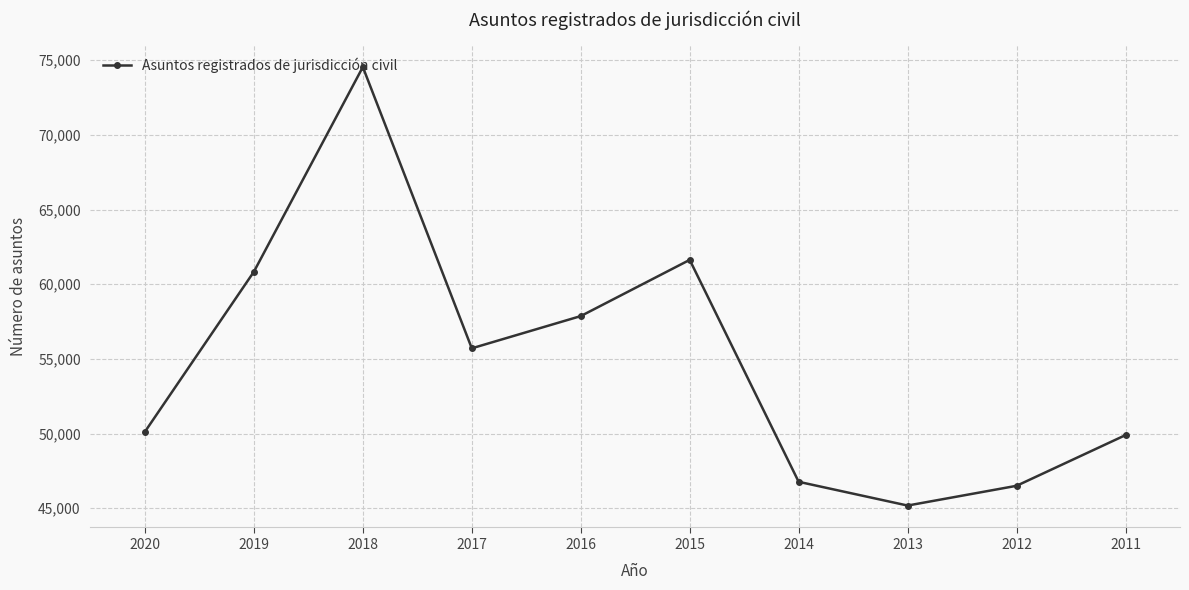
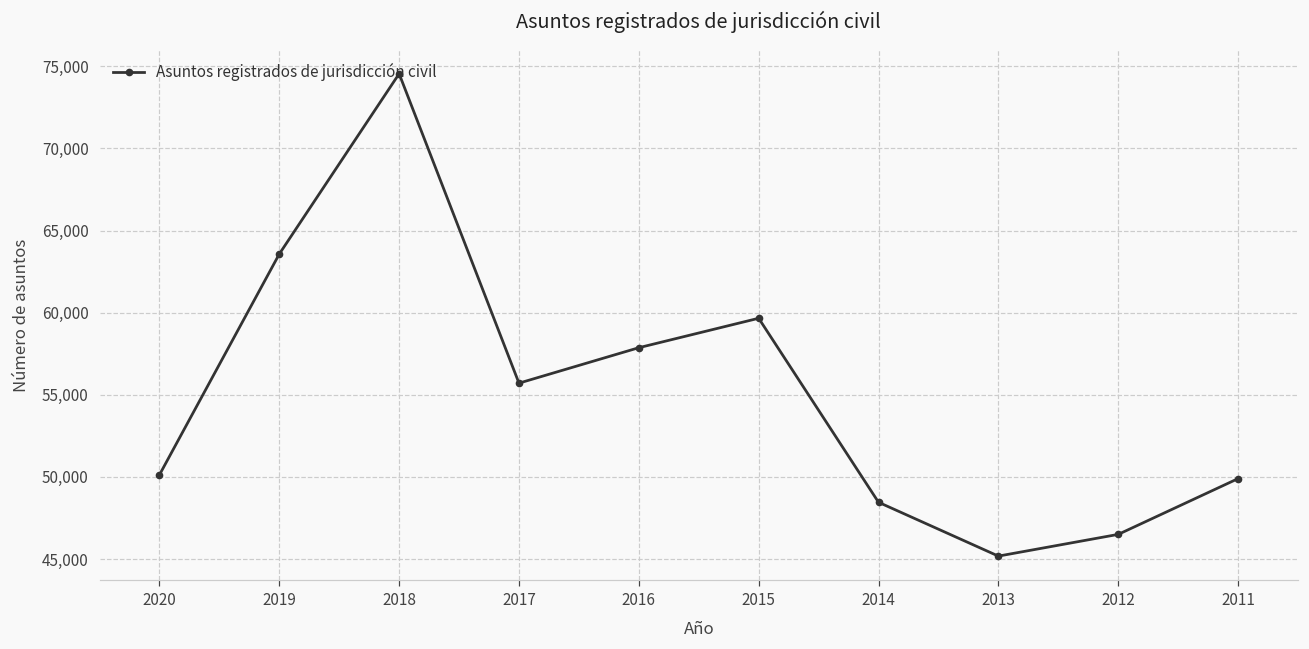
  {
    "2020": "50,100",
-   "2019": "60,800",
+   "2019": "63,600",
    "2018": "74,500",
    "2017": "55,700",
    "2016": "57,900",
-   "2015": "61,600",
-   "2014": "46,800",
+   "2015": "59,700",
+   "2014": "48,500",
    "2013": "45,200",
    "2012": "46,500",
    "2011": "49,900"
  }
